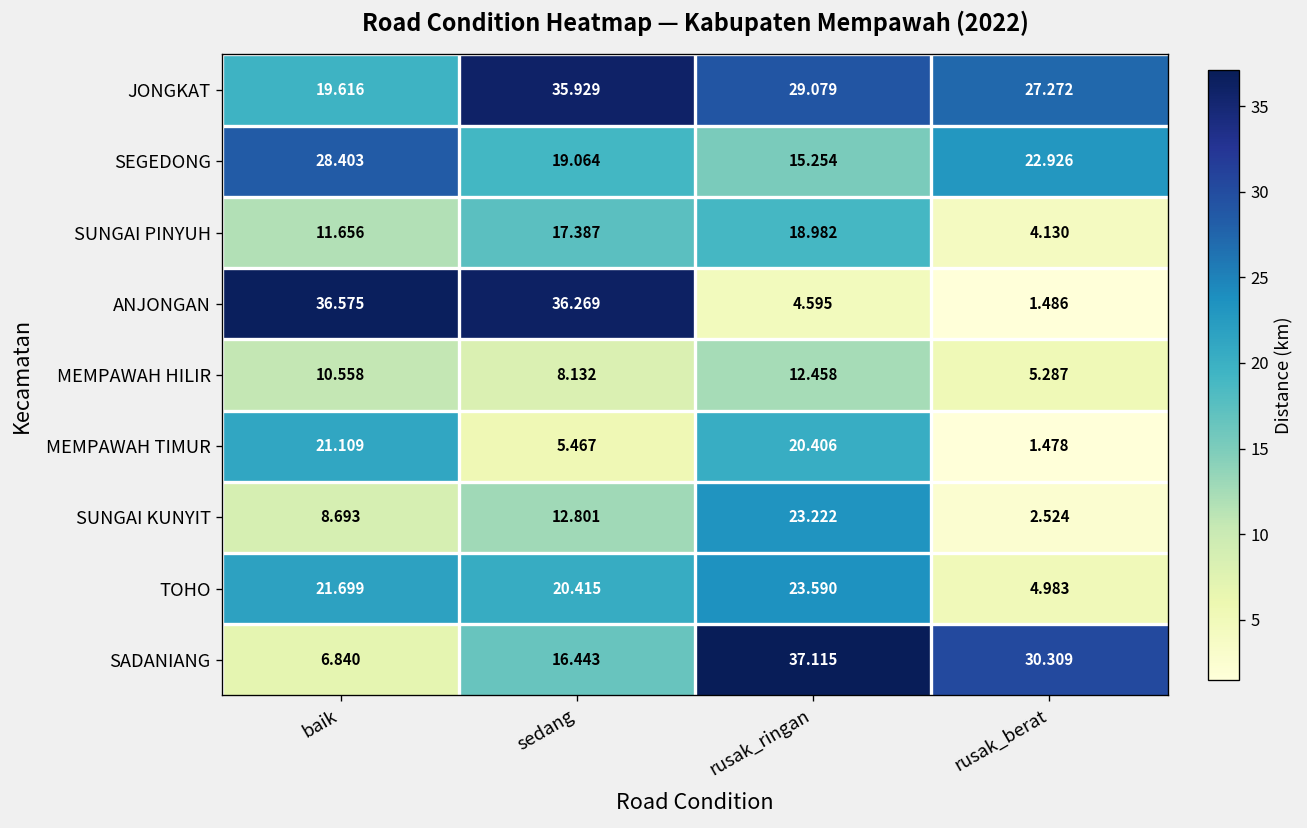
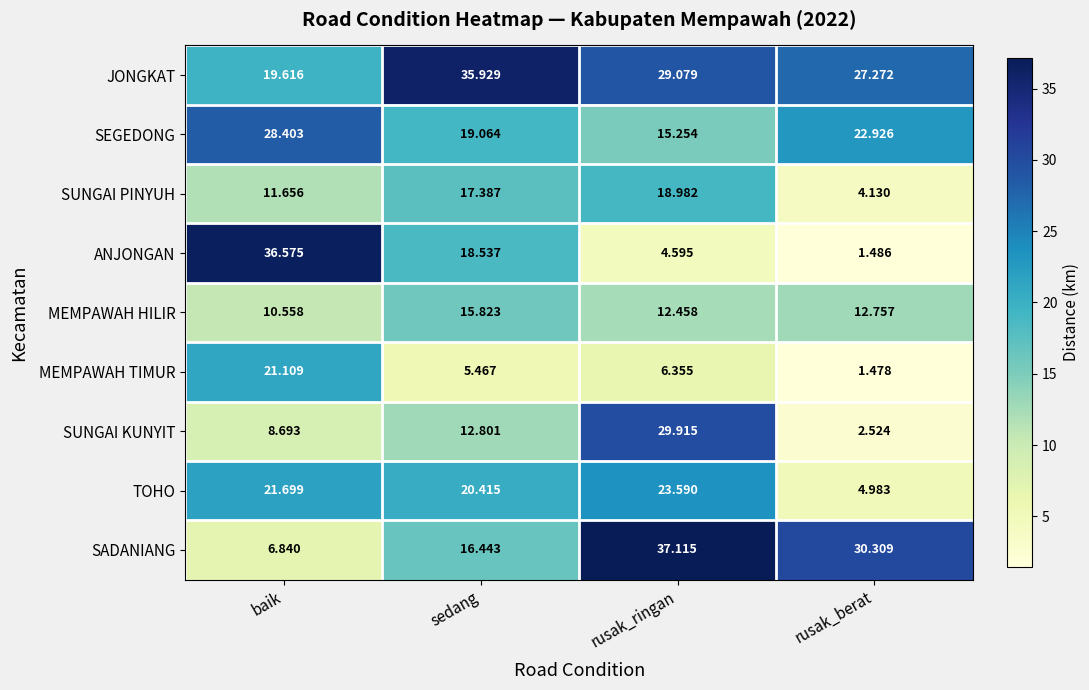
  {
    "JONGKAT": {
      "baik": 19.616,
      "sedang": 35.929,
      "rusak_ringan": 29.079,
      "rusak_berat": 27.272
    },
    "SEGEDONG": {
      "baik": 28.403,
      "sedang": 19.064,
      "rusak_ringan": 15.254,
      "rusak_berat": 22.926
    },
    "SUNGAI PINYUH": {
      "baik": 11.656,
      "sedang": 17.387,
      "rusak_ringan": 18.982,
      "rusak_berat": 4.130
    },
    "ANJONGAN": {
      "baik": 36.575,
-     "sedang": 36.269,
+     "sedang": 18.537,
      "rusak_ringan": 4.595,
      "rusak_berat": 1.486
    },
    "MEMPAWAH HILIR": {
      "baik": 10.558,
-     "sedang": 8.132,
+     "sedang": 15.823,
      "rusak_ringan": 12.458,
-     "rusak_berat": 5.287
+     "rusak_berat": 12.757
    },
    "MEMPAWAH TIMUR": {
      "baik": 21.109,
      "sedang": 5.467,
-     "rusak_ringan": 20.406,
+     "rusak_ringan": 6.355,
      "rusak_berat": 1.478
    },
    "SUNGAI KUNYIT": {
      "baik": 8.693,
      "sedang": 12.801,
-     "rusak_ringan": 23.222,
+     "rusak_ringan": 29.915,
      "rusak_berat": 2.524
    },
    "TOHO": {
      "baik": 21.699,
      "sedang": 20.415,
      "rusak_ringan": 23.590,
      "rusak_berat": 4.983
    },
    "SADANIANG": {
      "baik": 6.840,
      "sedang": 16.443,
      "rusak_ringan": 37.115,
      "rusak_berat": 30.309
    }
  }
